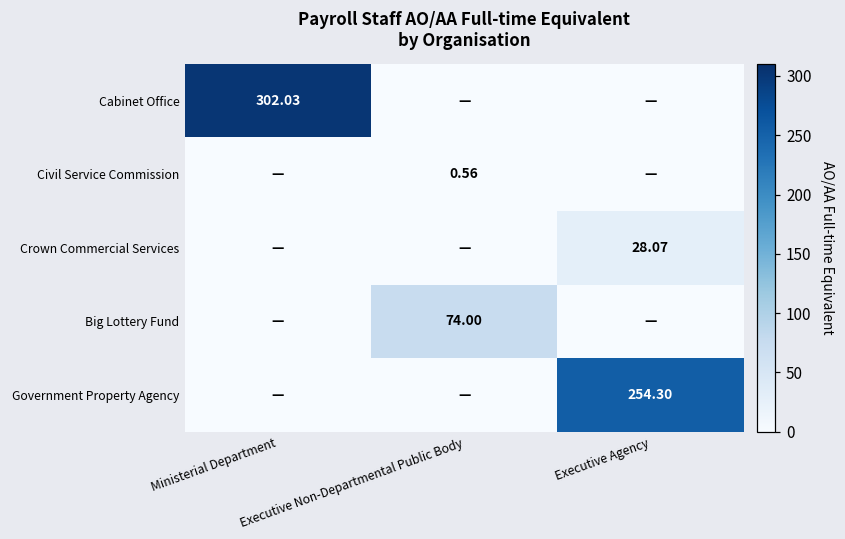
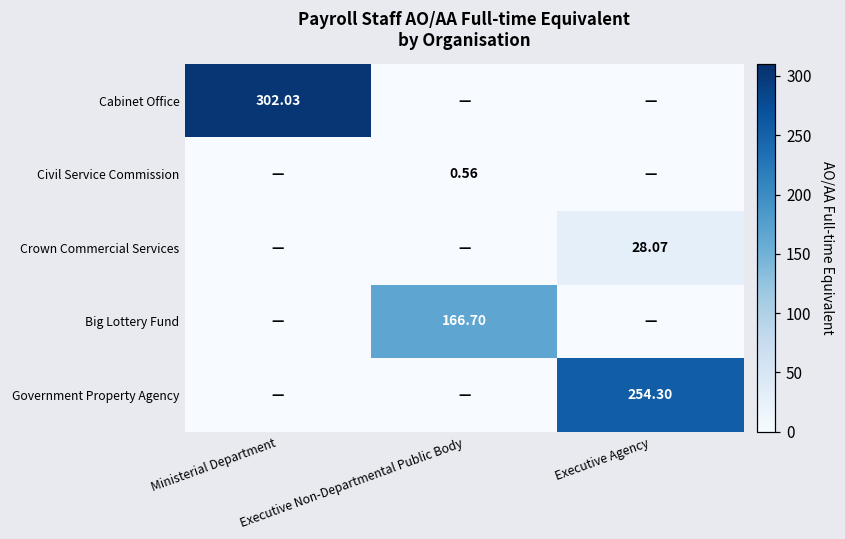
  {
    "Cabinet Office": {
      "Ministerial Department": 302.03
    },
    "Civil Service Commission": {
      "Executive Non-Departmental Public Body": 0.56
    },
    "Crown Commercial Services": {
      "Executive Agency": 28.07
    },
    "Big Lottery Fund": {
-     "Executive Non-Departmental Public Body": 74.00
+     "Executive Non-Departmental Public Body": 166.70
    },
    "Government Property Agency": {
      "Executive Agency": 254.30
    }
  }
